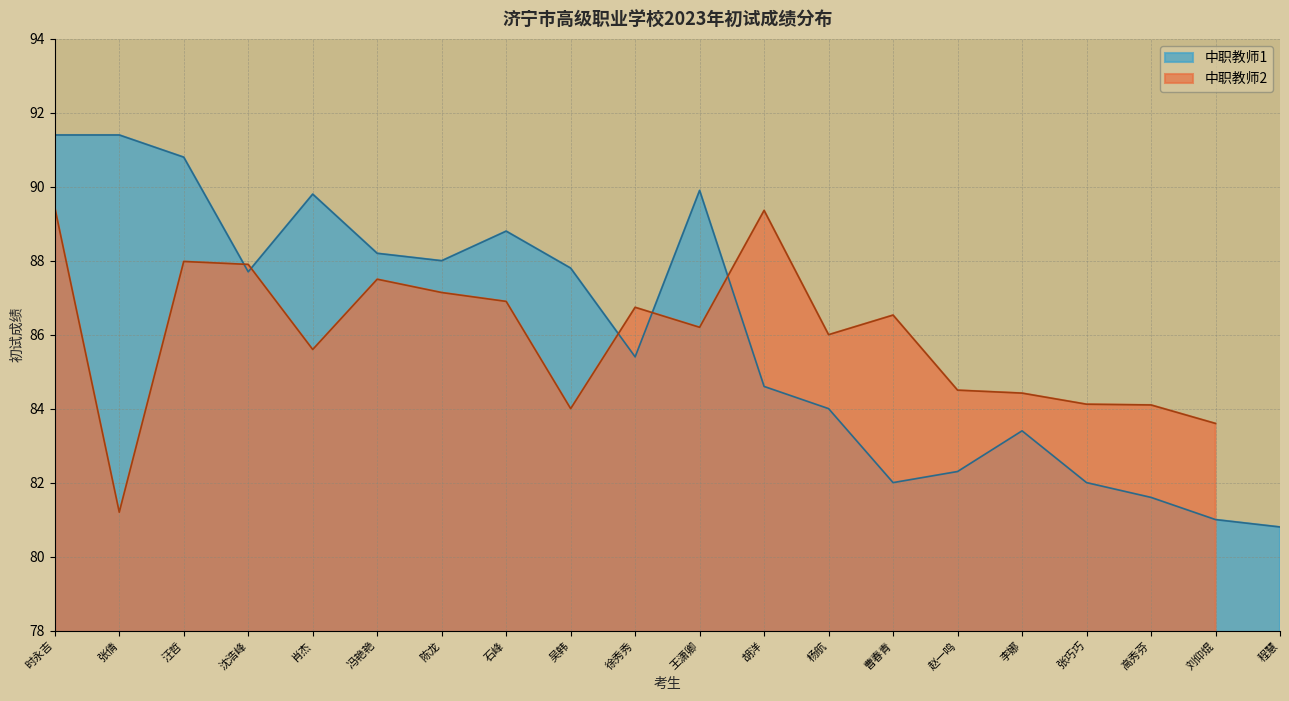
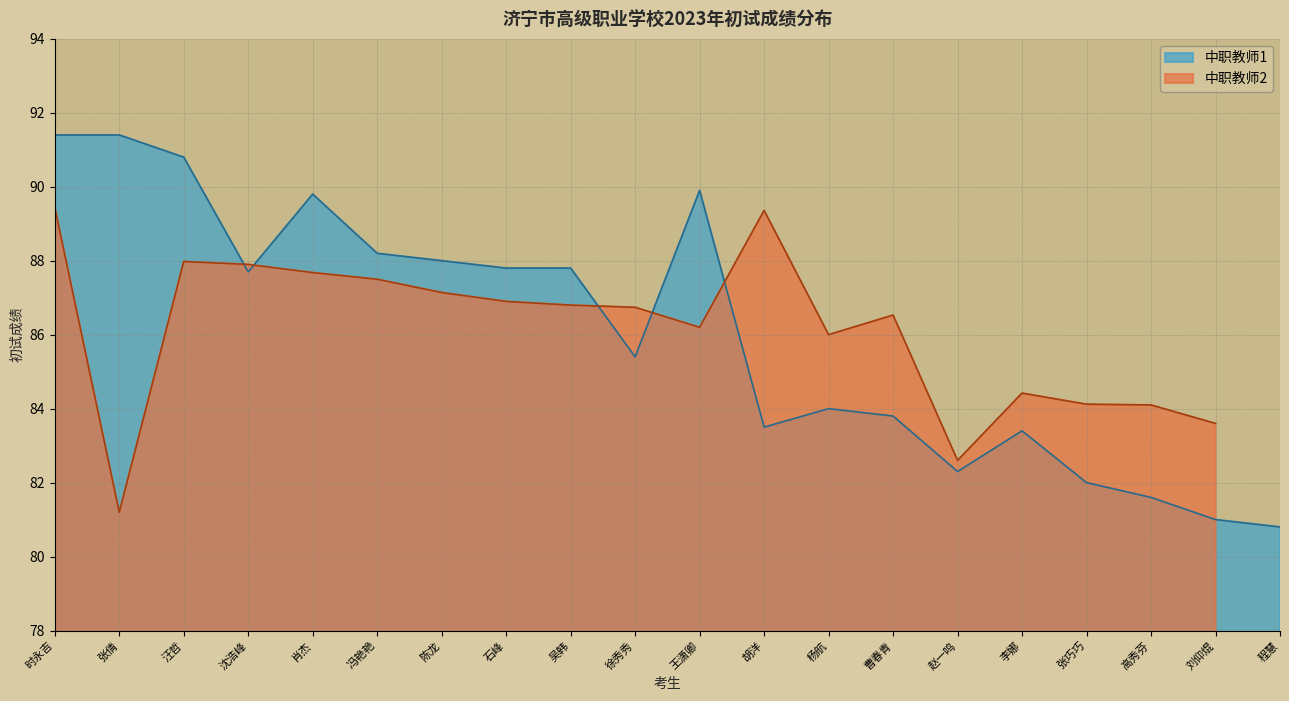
  {
    "中职教师1": {
      "时永吉": 91.4,
      "张倩": 91.4,
      "汪哲": 90.8,
      "沈浩峰": 87.7,
      "肖杰": 89.8,
      "冯艳艳": 88.2,
      "陈龙": 88.0,
-     "石峰": 88.8,
+     "石峰": 87.8,
      "吴韩": 87.8,
      "徐秀秀": 85.4,
      "王潇卿": 89.9,
-     "胡洋": 84.6,
+     "胡洋": 83.5,
      "杨航": 84.0,
-     "曹春青": 82.0,
+     "曹春青": 83.8,
      "赵一鸣": 82.3,
      "李娜": 83.4,
      "张巧巧": 82.0,
      "高秀芬": 81.6,
      "刘仰焜": 81.0,
      "程慧": 80.8
    },
    "中职教师2": {
      "时永吉": 89.4,
      "张倩": 81.2,
      "汪哲": 88.0,
      "沈浩峰": 87.9,
-     "肖杰": 85.6,
+     "肖杰": 87.7,
      "冯艳艳": 87.5,
      "陈龙": 87.1,
      "石峰": 86.9,
-     "吴韩": 84.0,
+     "吴韩": 86.8,
      "徐秀秀": 86.7,
      "王潇卿": 86.2,
      "胡洋": 89.4,
      "杨航": 86.0,
      "曹春青": 86.5,
-     "赵一鸣": 84.5,
+     "赵一鸣": 82.6,
      "李娜": 84.4,
      "张巧巧": 84.1,
      "高秀芬": 84.1,
      "刘仰焜": 83.6
    }
  }
